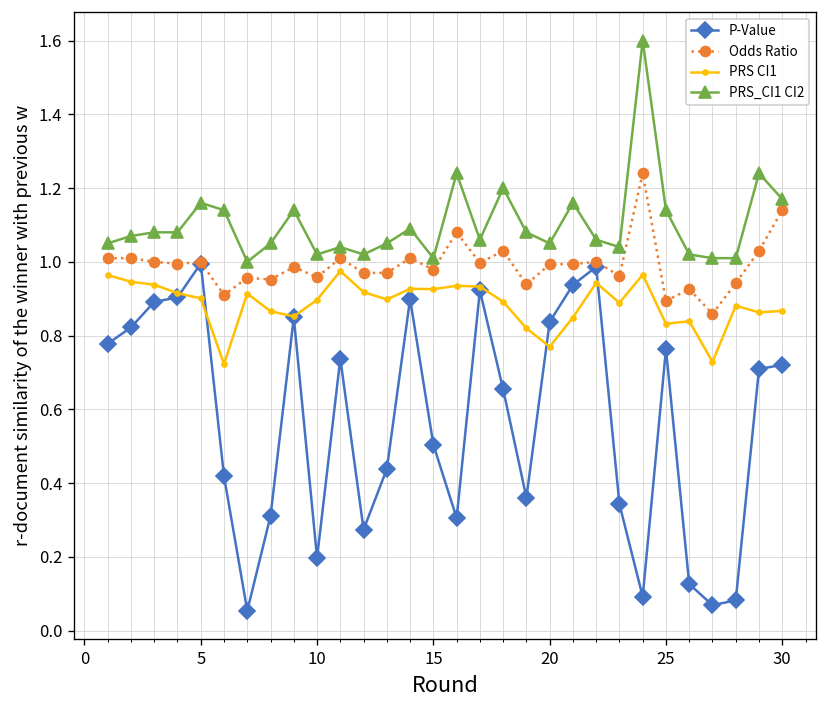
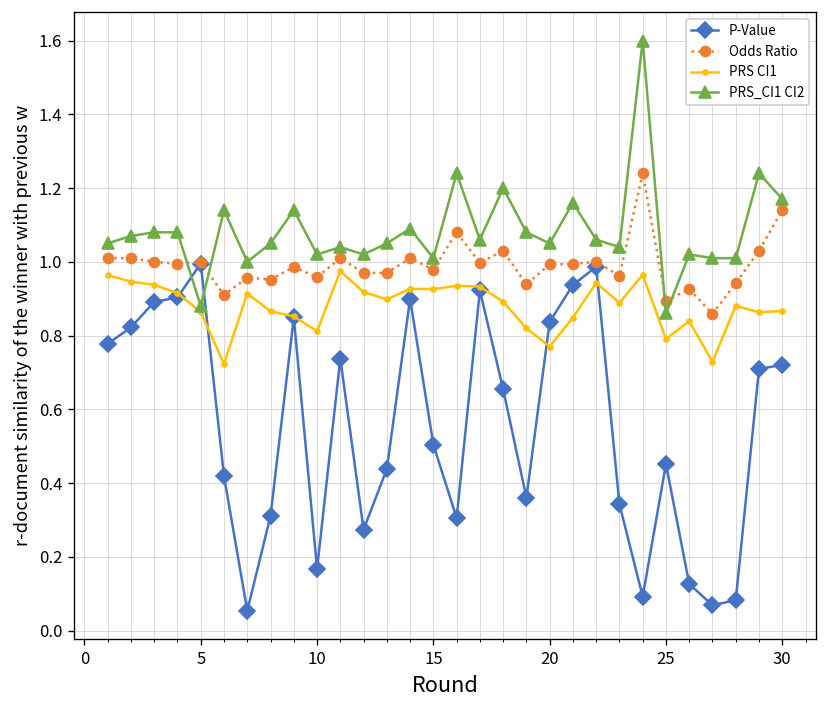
  {
    "P-Value": {
-     "10": 0.20,
+     "10": 0.17,
      "15": 0.50,
      "20": 0.84,
-     "25": 0.76,
+     "25": 0.45,
      "30": 0.72
    },
    "Odds Ratio": {
      "10": 0.96,
      "15": 0.98,
      "20": 0.99,
      "25": 0.89,
      "30": 1.14
    },
    "PRS CI1": {
-     "5": 0.90,
-     "10": 0.90,
+     "5": 0.86,
+     "10": 0.81,
      "15": 0.93,
      "20": 0.77,
-     "25": 0.83,
+     "25": 0.79,
      "30": 0.87
    },
    "PRS_CI1 CI2": {
-     "5": 1.16,
+     "5": 0.88,
      "10": 1.02,
      "15": 1.01,
      "20": 1.05,
-     "25": 1.14,
+     "25": 0.86,
      "30": 1.17
    }
  }
